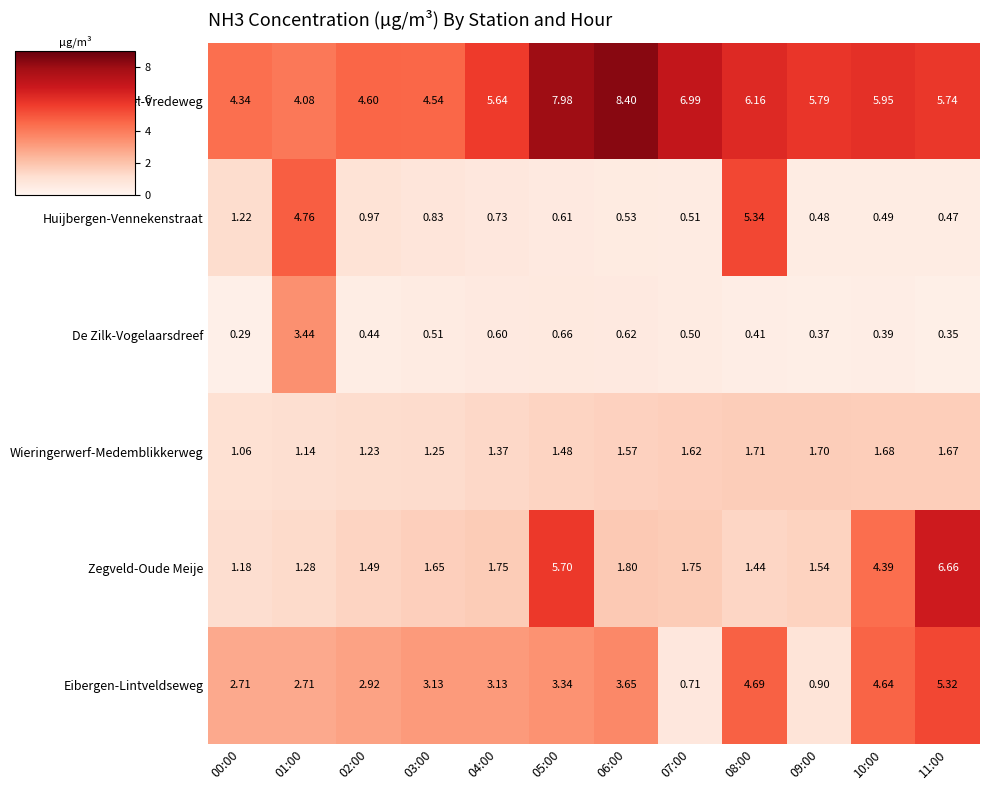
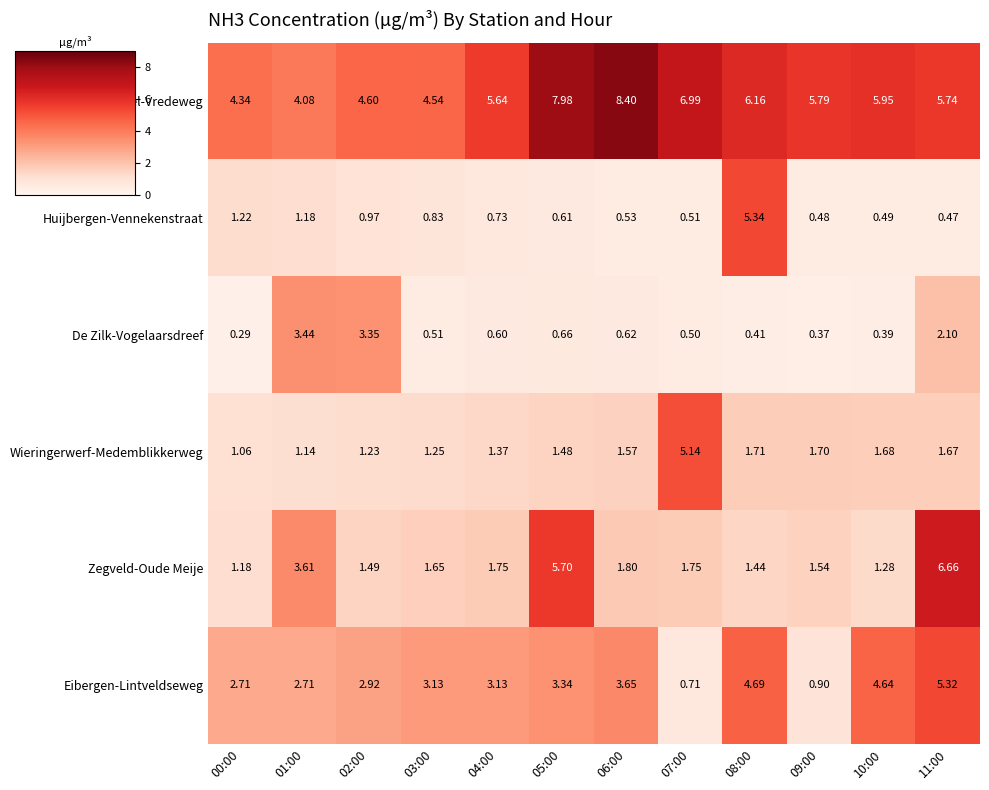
  {
    "Huijbergen-Vennekenstraat": {
      "00:00": 1.22,
-     "01:00": 4.76,
+     "01:00": 1.18,
      "02:00": 0.97,
      "03:00": 0.83,
      "04:00": 0.73,
      "05:00": 0.61,
      "06:00": 0.53,
      "07:00": 0.51,
      "08:00": 5.34,
      "09:00": 0.48,
      "10:00": 0.49,
      "11:00": 0.47
    },
    "De Zilk-Vogelaarsdreef": {
      "00:00": 0.29,
      "01:00": 3.44,
-     "02:00": 0.44,
+     "02:00": 3.35,
      "03:00": 0.51,
      "04:00": 0.60,
      "05:00": 0.66,
      "06:00": 0.62,
      "07:00": 0.50,
      "08:00": 0.41,
      "09:00": 0.37,
      "10:00": 0.39,
-     "11:00": 0.35
+     "11:00": 2.10
    },
    "Wieringerwerf-Medemblikkerweg": {
      "00:00": 1.06,
      "01:00": 1.14,
      "02:00": 1.23,
      "03:00": 1.25,
      "04:00": 1.37,
      "05:00": 1.48,
      "06:00": 1.57,
-     "07:00": 1.62,
+     "07:00": 5.14,
      "08:00": 1.71,
      "09:00": 1.70,
      "10:00": 1.68,
      "11:00": 1.67
    },
    "Zegveld-Oude Meije": {
      "00:00": 1.18,
-     "01:00": 1.28,
+     "01:00": 3.61,
      "02:00": 1.49,
      "03:00": 1.65,
      "04:00": 1.75,
      "05:00": 5.70,
      "06:00": 1.80,
      "07:00": 1.75,
      "08:00": 1.44,
      "09:00": 1.54,
-     "10:00": 4.39,
+     "10:00": 1.28,
      "11:00": 6.66
    },
    "Eibergen-Lintveldseweg": {
      "00:00": 2.71,
      "01:00": 2.71,
      "02:00": 2.92,
      "03:00": 3.13,
      "04:00": 3.13,
      "05:00": 3.34,
      "06:00": 3.65,
      "07:00": 0.71,
      "08:00": 4.69,
      "09:00": 0.90,
      "10:00": 4.64,
      "11:00": 5.32
    }
  }
